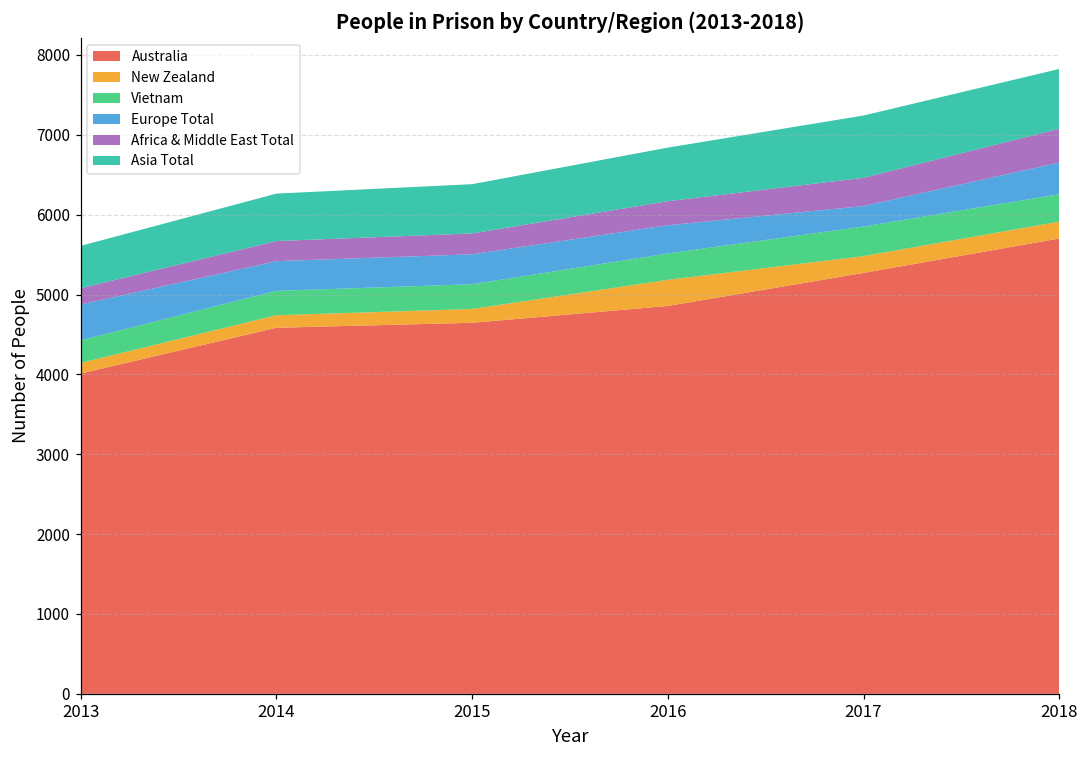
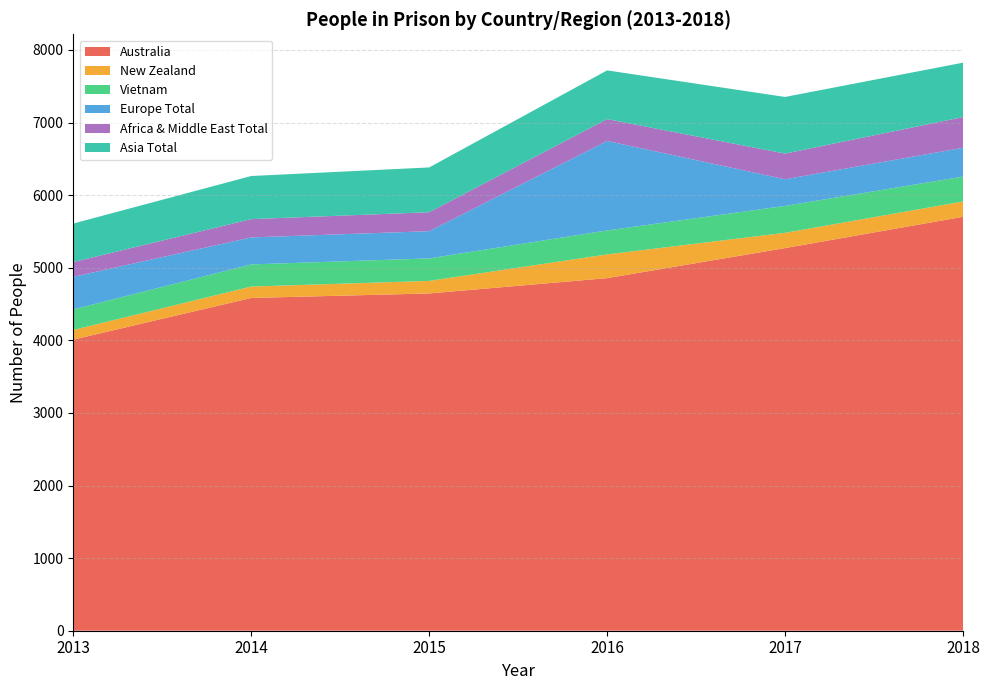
  {
    "Australia": {
      "2013": 4000,
      "2014": 4600,
      "2015": 4600,
      "2016": 4900,
      "2017": 5300,
      "2018": 5700
    },
    "New Zealand": {
      "2013": 100,
      "2014": 200,
      "2015": 200,
      "2016": 300,
      "2017": 200,
      "2018": 200
    },
    "Europe Total": {
      "2013": 400,
      "2014": 400,
      "2015": 400,
-     "2016": 400,
-     "2017": 300,
+     "2016": 1200,
+     "2017": 400,
      "2018": 400
    },
    "Africa & Middle East Total": {
      "2013": 200,
      "2014": 300,
      "2015": 300,
      "2016": 300,
      "2017": 400,
      "2018": 400
    }
  }
